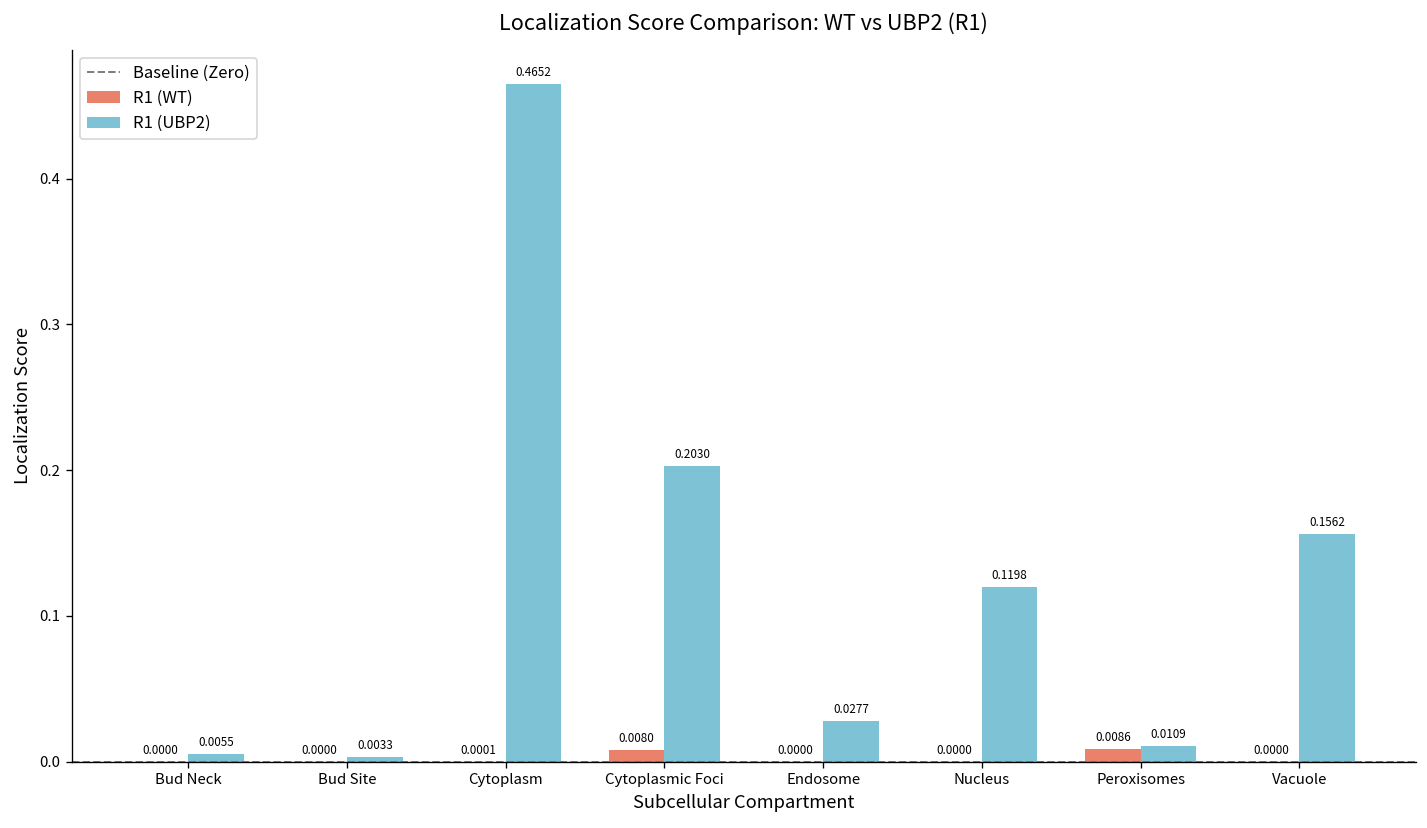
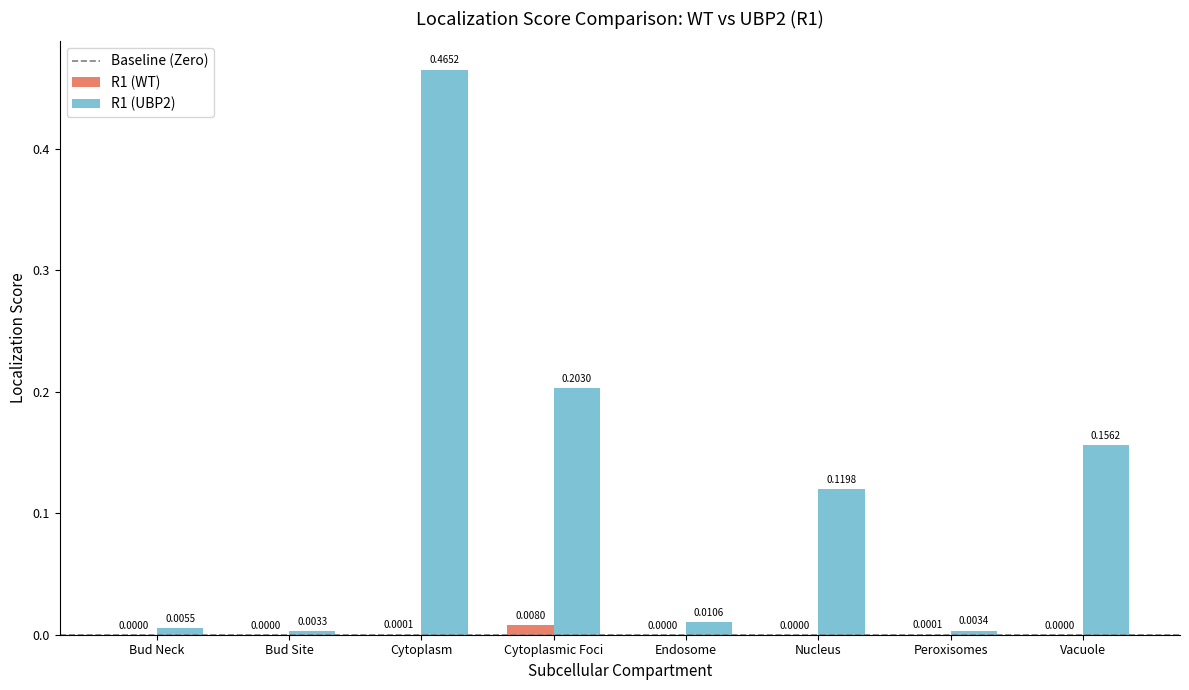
  {
    "R1 (WT)": {
      "Bud Neck": 0.0000,
      "Bud Site": 0.0000,
      "Cytoplasm": 0.0001,
      "Cytoplasmic Foci": 0.0080,
      "Endosome": 0.0000,
      "Nucleus": 0.0000,
-     "Peroxisomes": 0.0086,
+     "Peroxisomes": 0.0001,
      "Vacuole": 0.0000
    },
    "R1 (UBP2)": {
      "Bud Neck": 0.0055,
      "Bud Site": 0.0033,
      "Cytoplasm": 0.4652,
      "Cytoplasmic Foci": 0.2030,
-     "Endosome": 0.0277,
+     "Endosome": 0.0106,
      "Nucleus": 0.1198,
-     "Peroxisomes": 0.0109,
+     "Peroxisomes": 0.0034,
      "Vacuole": 0.1562
    }
  }
